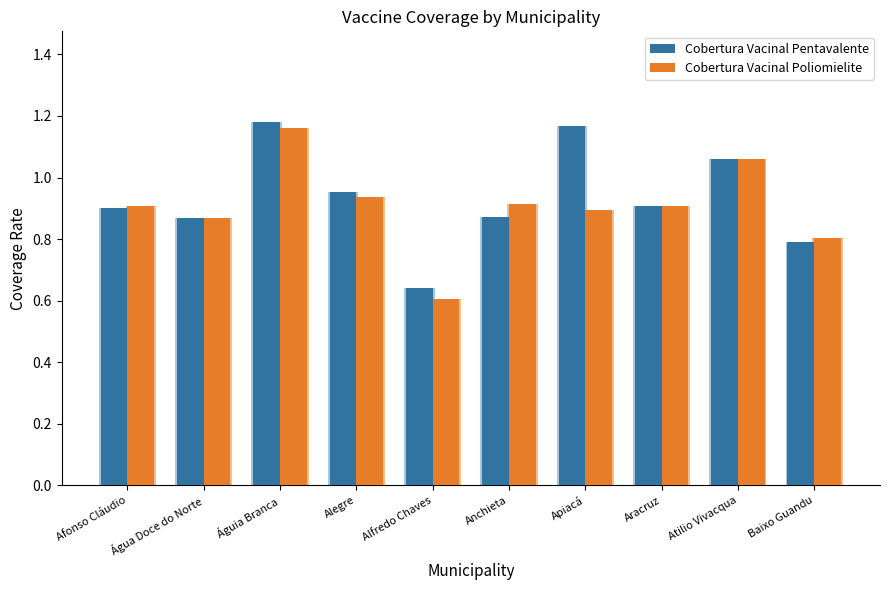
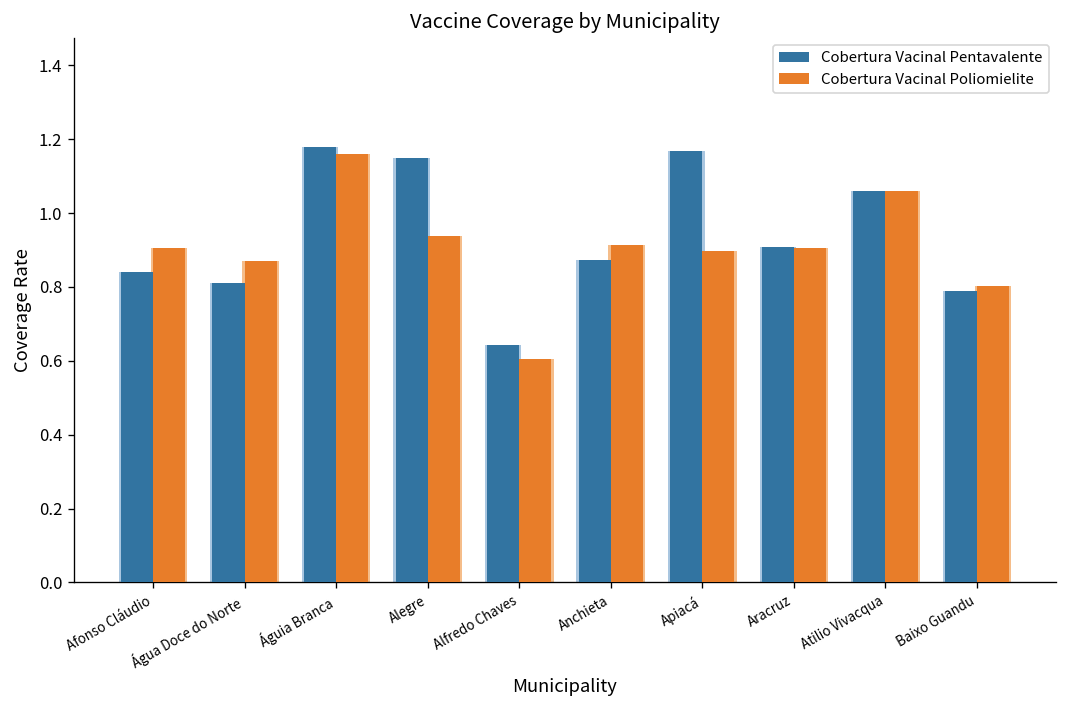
  {
    "Cobertura Vacinal Pentavalente": {
-     "Afonso Cláudio": 0.90,
-     "Água Doce do Norte": 0.87,
+     "Afonso Cláudio": 0.84,
+     "Água Doce do Norte": 0.81,
      "Águia Branca": 1.18,
-     "Alegre": 0.95,
+     "Alegre": 1.15,
      "Alfredo Chaves": 0.64,
      "Anchieta": 0.87,
      "Apiacá": 1.17,
      "Aracruz": 0.91,
      "Atilio Vivacqua": 1.06,
      "Baixo Guandu": 0.79
    },
    "Cobertura Vacinal Poliomielite": {
      "Afonso Cláudio": 0.91,
      "Água Doce do Norte": 0.87,
      "Águia Branca": 1.16,
      "Alegre": 0.94,
      "Alfredo Chaves": 0.60,
      "Anchieta": 0.91,
      "Apiacá": 0.90,
      "Aracruz": 0.91,
      "Atilio Vivacqua": 1.06,
      "Baixo Guandu": 0.80
    }
  }
